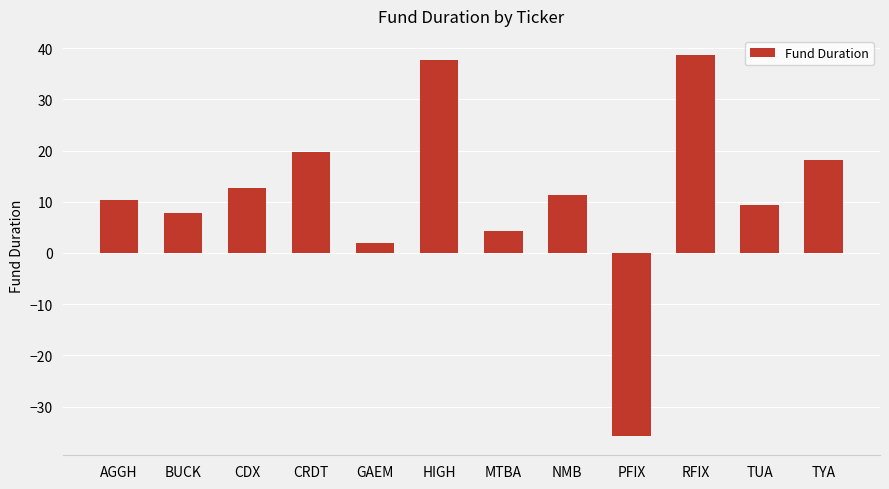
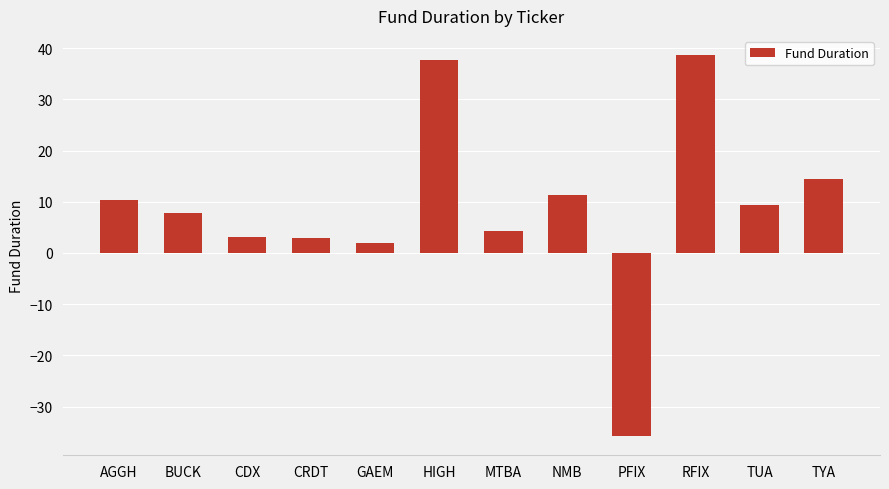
  {
    "AGGH": 10,
    "BUCK": 8,
-   "CDX": 13,
-   "CRDT": 20,
+   "CDX": 3,
+   "CRDT": 3,
    "GAEM": 2,
    "HIGH": 38,
    "MTBA": 4,
    "NMB": 11,
    "PFIX": -36,
    "RFIX": 39,
    "TUA": 9,
-   "TYA": 18
+   "TYA": 14
  }
